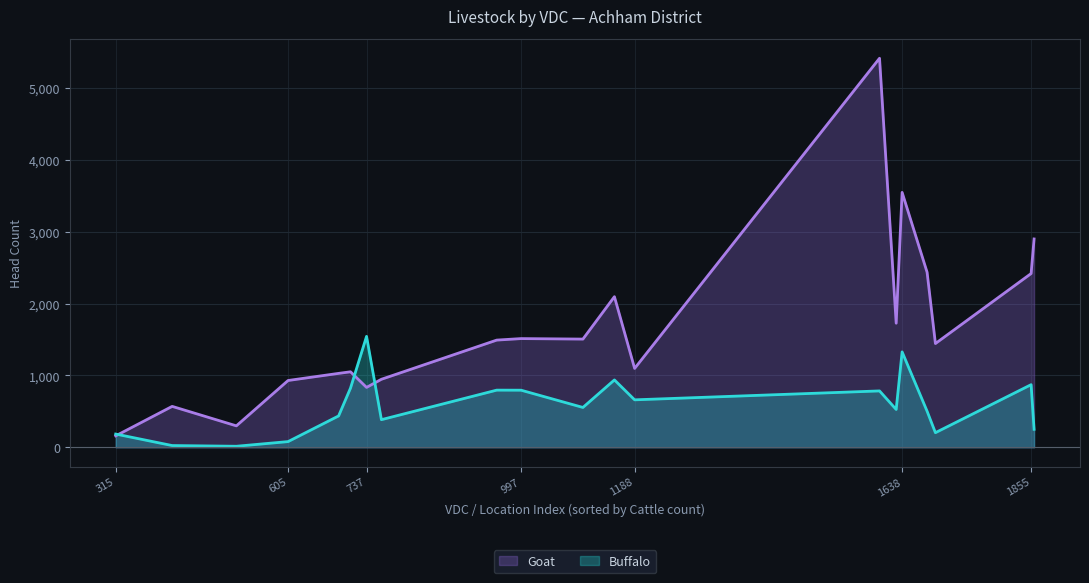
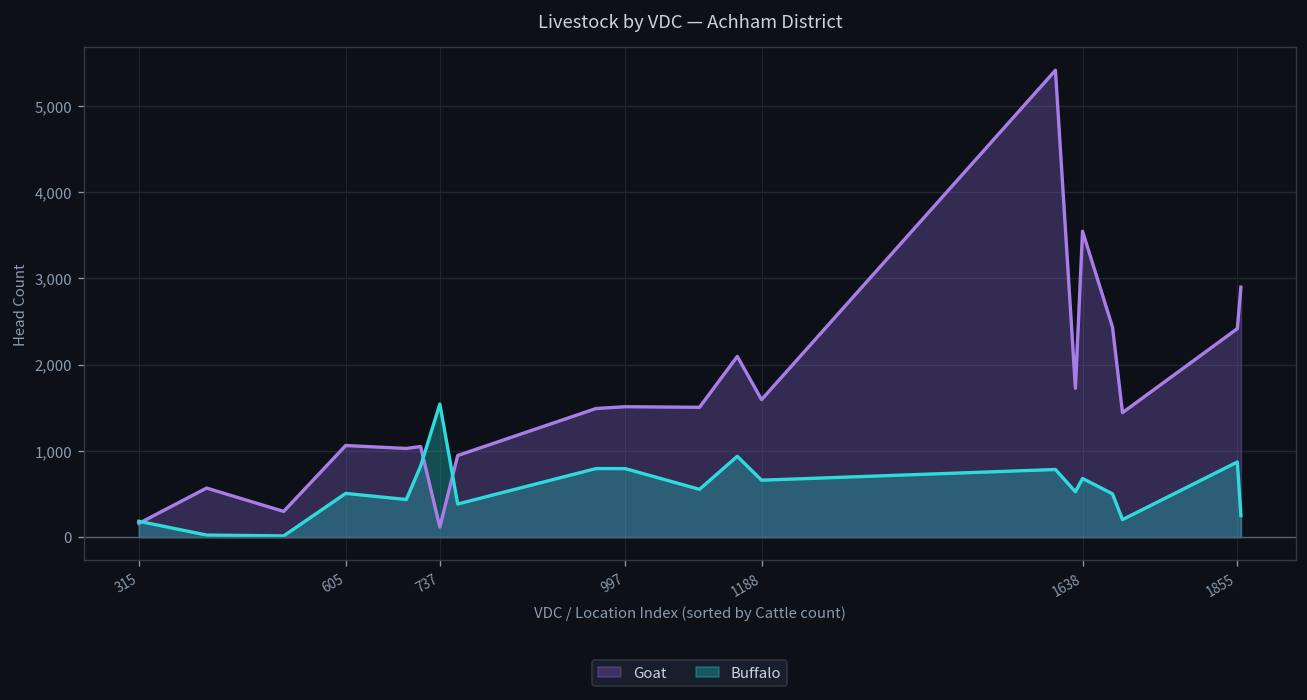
  {
    "Goat": {
-     "605": "900",
-     "737": "800",
+     "605": "1,100",
+     "737": "100",
      "997": "1,500",
-     "1188": "1,100",
+     "1188": "1,600",
      "1638": "3,500",
      "1855": "2,400"
    },
    "Buffalo": {
-     "605": "100",
+     "605": "500",
      "737": "1,500",
      "997": "800",
      "1188": "700",
-     "1638": "1,300",
+     "1638": "700",
      "1855": "900"
    }
  }
